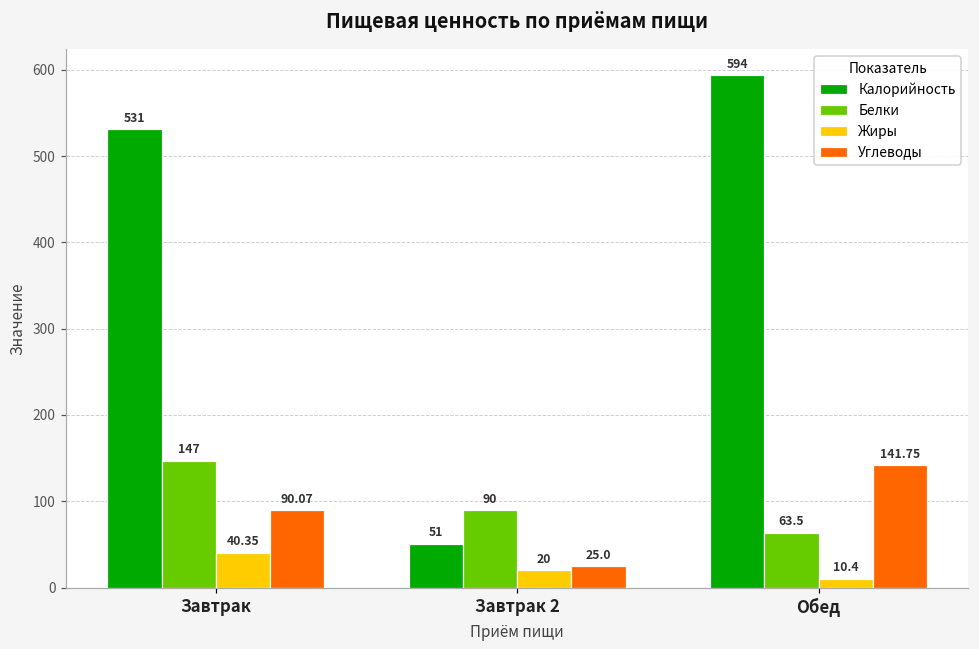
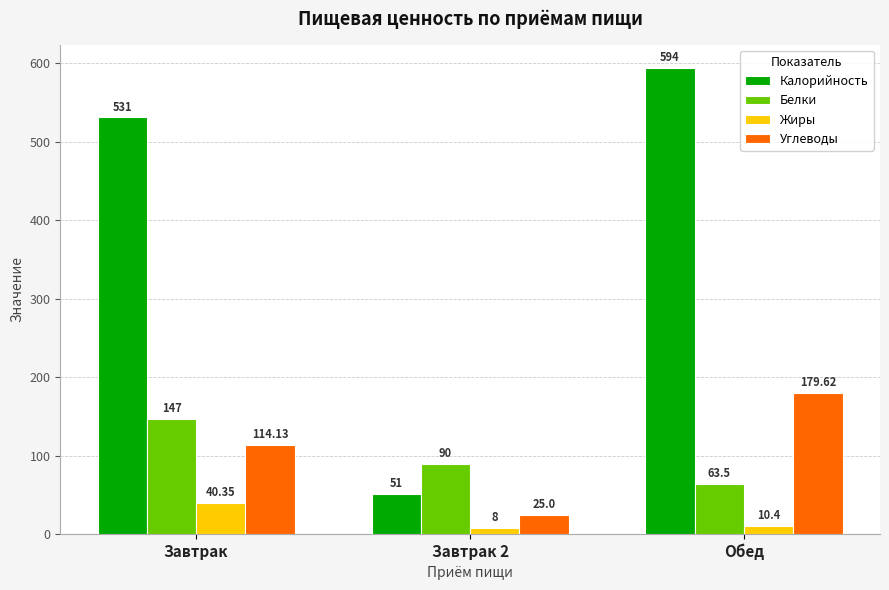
  {
    "Калорийность": {
      "Завтрак": 531,
      "Завтрак 2": 51,
      "Обед": 594
    },
    "Белки": {
      "Завтрак": 147,
      "Завтрак 2": 90,
      "Обед": 63.5
    },
    "Жиры": {
      "Завтрак": 40.35,
-     "Завтрак 2": 20,
+     "Завтрак 2": 8,
      "Обед": 10.4
    },
    "Углеводы": {
-     "Завтрак": 90.07,
+     "Завтрак": 114.13,
      "Завтрак 2": 25.0,
-     "Обед": 141.75
+     "Обед": 179.62
    }
  }
